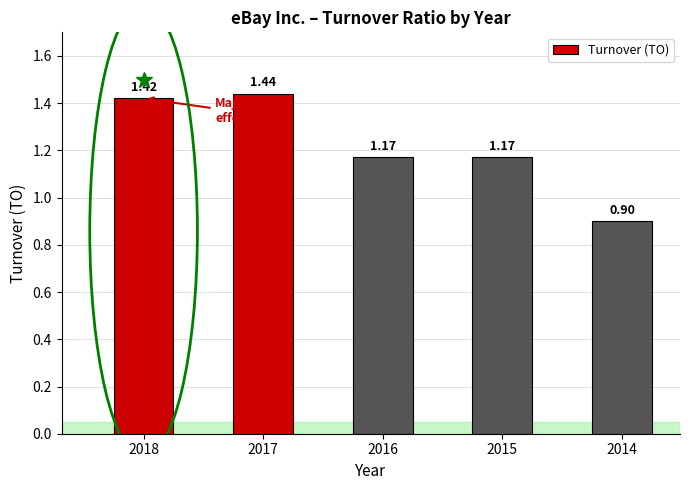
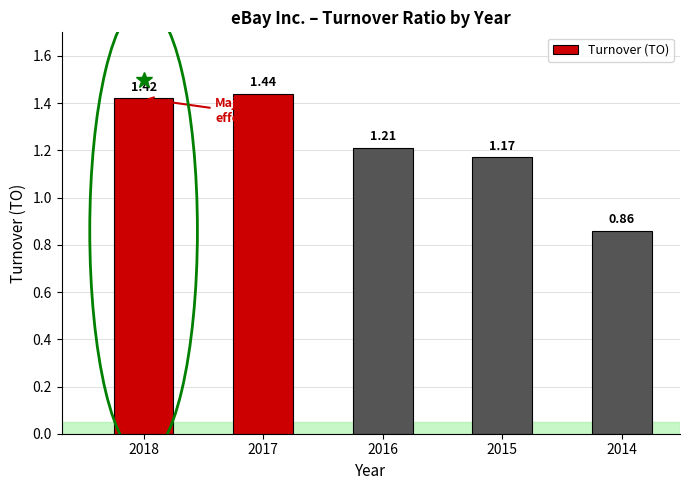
  {
    "Turnover (TO)": {
      "2017": 1.44,
-     "2016": 1.17,
+     "2016": 1.21,
      "2015": 1.17,
-     "2014": 0.90
+     "2014": 0.86
    }
  }
